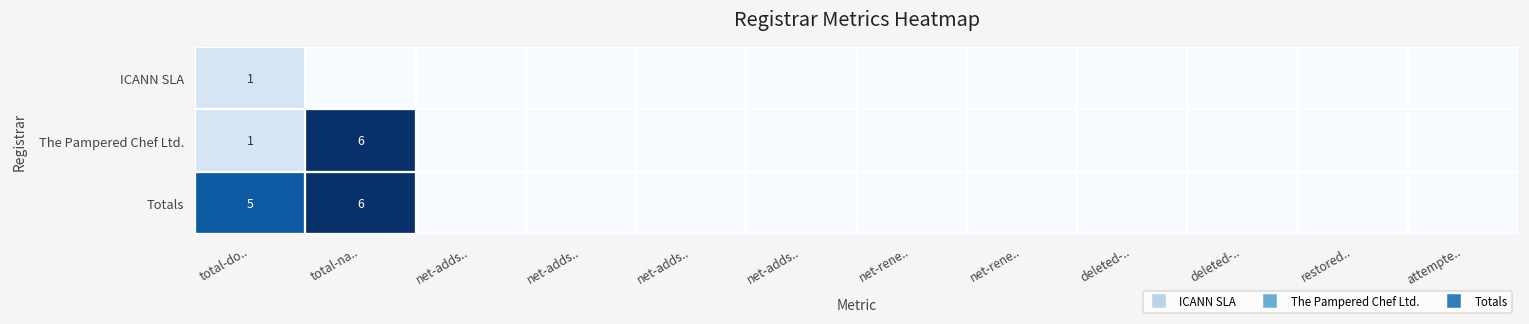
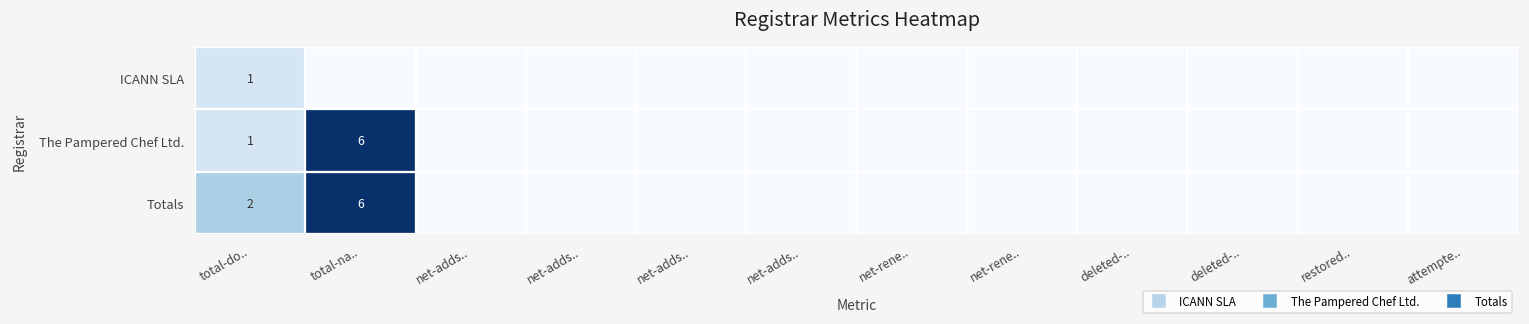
  {
    "ICANN SLA": {
      "total-do..": 1
    },
    "The Pampered Chef Ltd.": {
      "total-do..": 1,
      "total-na..": 6
    },
    "Totals": {
-     "total-do..": 5,
+     "total-do..": 2,
      "total-na..": 6
    }
  }
